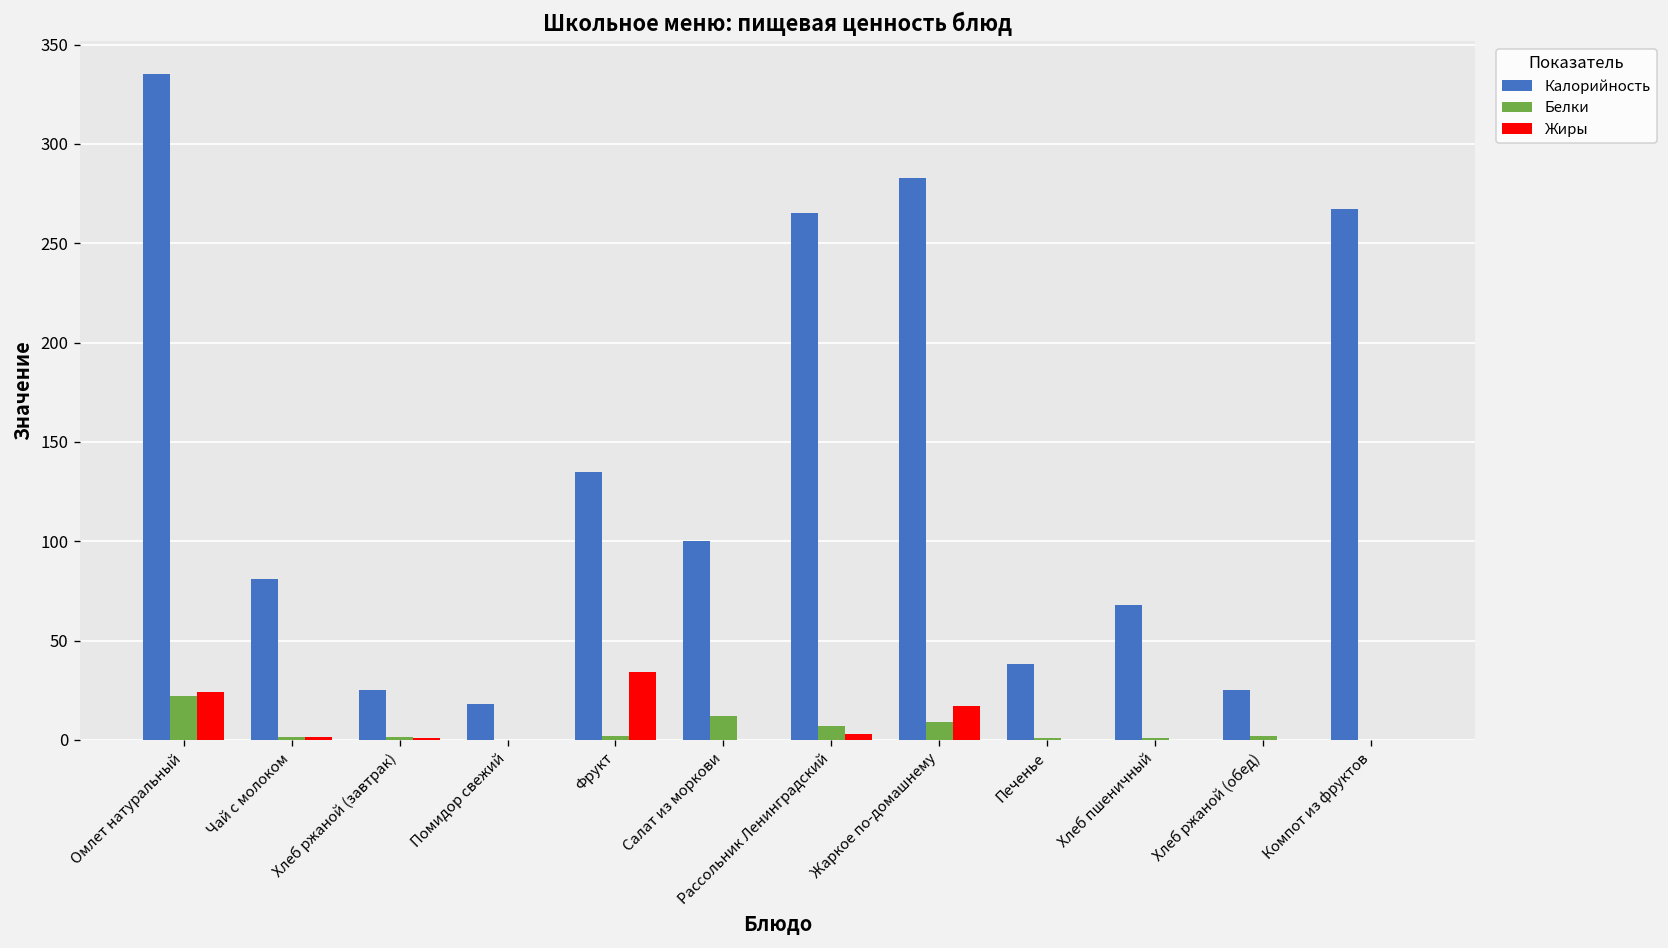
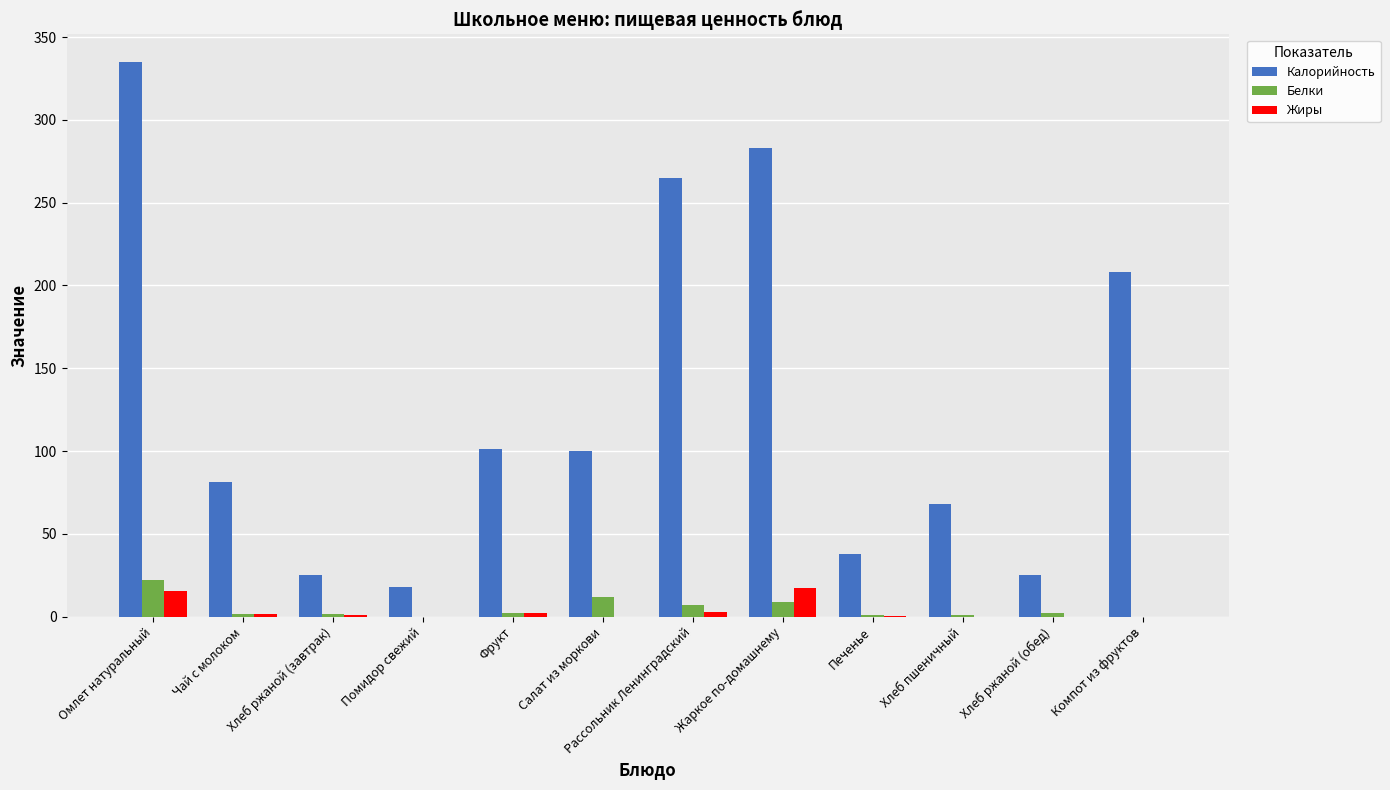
  {
    "Калорийность": {
      "Омлет натуральный": 335,
      "Чай с молоком": 81,
      "Хлеб ржаной (завтрак)": 25,
      "Помидор свежий": 18,
-     "Фрукт": 135,
+     "Фрукт": 101,
      "Салат из моркови": 100,
      "Рассольник Ленинградский": 265,
      "Жаркое по-домашнему": 283,
      "Печенье": 38,
      "Хлеб пшеничный": 68,
      "Хлеб ржаной (обед)": 25,
-     "Компот из фруктов": 267
+     "Компот из фруктов": 208
    },
    "Белки": {
      "Омлет натуральный": 22,
      "Помидор свежий": 0,
      "Фрукт": 2,
      "Салат из моркови": 12,
      "Рассольник Ленинградский": 7,
      "Жаркое по-домашнему": 9,
      "Хлеб ржаной (обед)": 2,
      "Компот из фруктов": 0
    },
    "Жиры": {
-     "Омлет натуральный": 24,
+     "Омлет натуральный": 15,
      "Чай с молоком": 2,
      "Помидор свежий": 0,
-     "Фрукт": 34,
+     "Фрукт": 2,
      "Салат из моркови": 0,
      "Рассольник Ленинградский": 3,
      "Жаркое по-домашнему": 17,
      "Хлеб пшеничный": 0,
      "Хлеб ржаной (обед)": 0,
      "Компот из фруктов": 0
    }
  }
